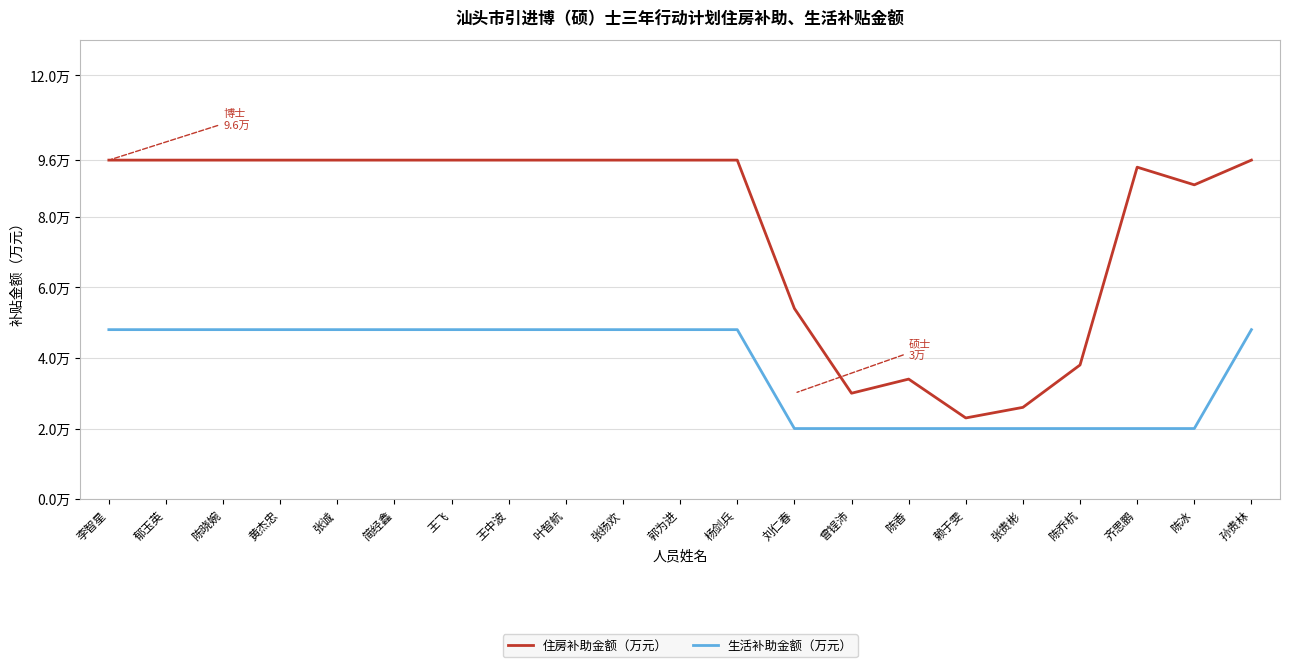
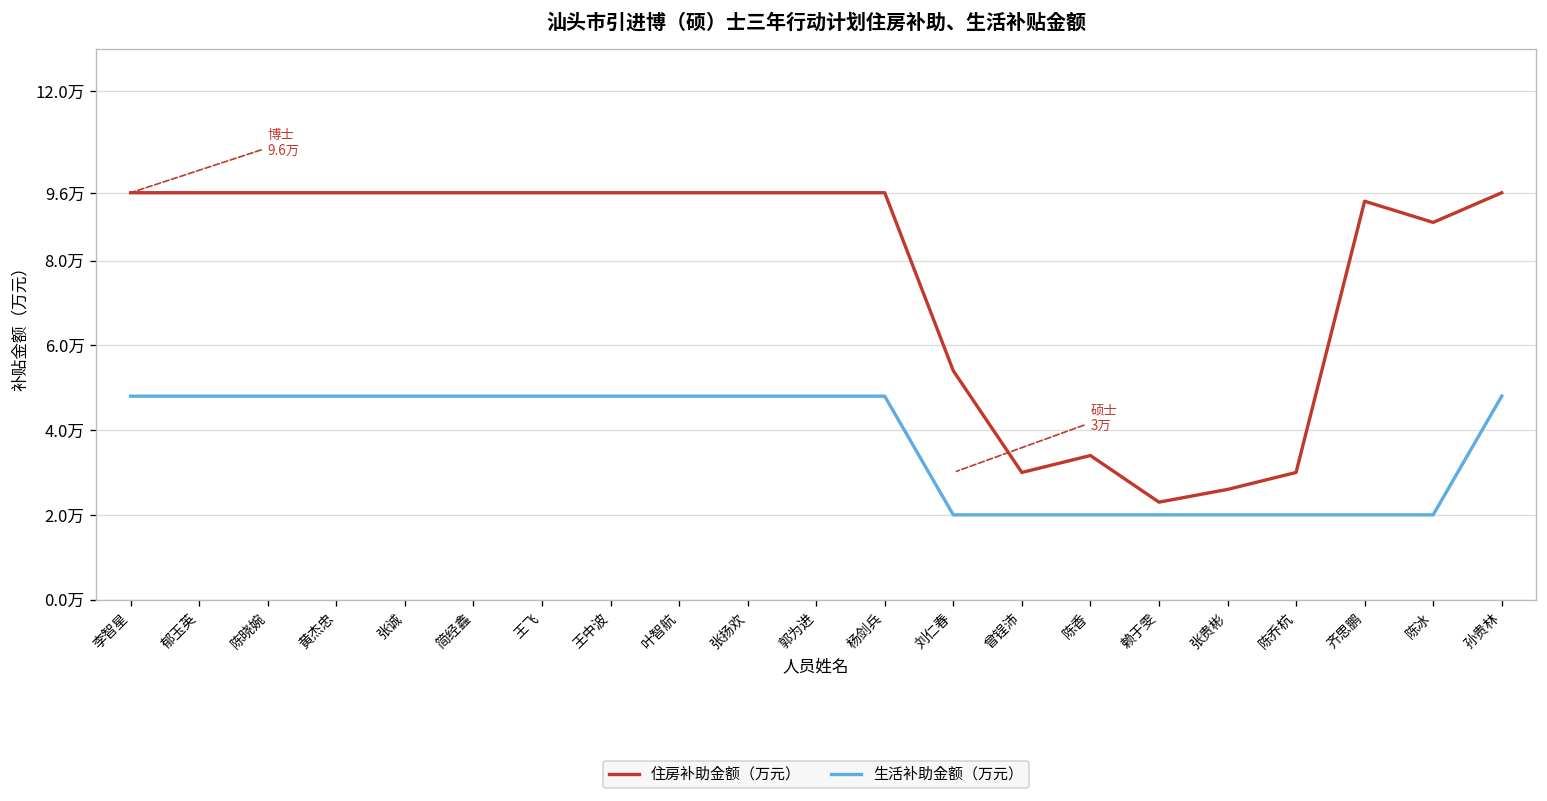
  {
    "住房补助金额（万元）": {
      "李智星": "9.6万",
      "黄杰忠": "9.6万",
      "张诚": "9.6万",
      "简经鑫": "9.6万",
      "王飞": "9.6万",
      "王中波": "9.6万",
      "叶智航": "9.6万",
      "张扬欢": "9.6万",
      "郭为进": "9.6万",
      "杨剑兵": "9.6万",
      "刘仁春": "5.4万",
      "赖于雯": "2.3万",
      "张贵彬": "2.6万",
-     "陈乔杭": "3.8万",
+     "陈乔杭": "3.0万",
      "齐思鹏": "9.4万",
      "陈冰": "8.9万",
      "孙贵林": "9.6万"
    },
    "生活补助金额（万元）": {
      "李智星": "4.8万",
      "郁玉英": "4.8万",
      "陈晓婉": "4.8万",
      "黄杰忠": "4.8万",
      "张诚": "4.8万",
      "简经鑫": "4.8万",
      "王飞": "4.8万",
      "王中波": "4.8万",
      "叶智航": "4.8万",
      "张扬欢": "4.8万",
      "郭为进": "4.8万",
      "杨剑兵": "4.8万",
      "刘仁春": "2.0万",
      "曾锃沛": "2.0万",
      "陈香": "2.0万",
      "赖于雯": "2.0万",
      "张贵彬": "2.0万",
      "陈乔杭": "2.0万",
      "齐思鹏": "2.0万",
      "陈冰": "2.0万",
      "孙贵林": "4.8万"
    }
  }
